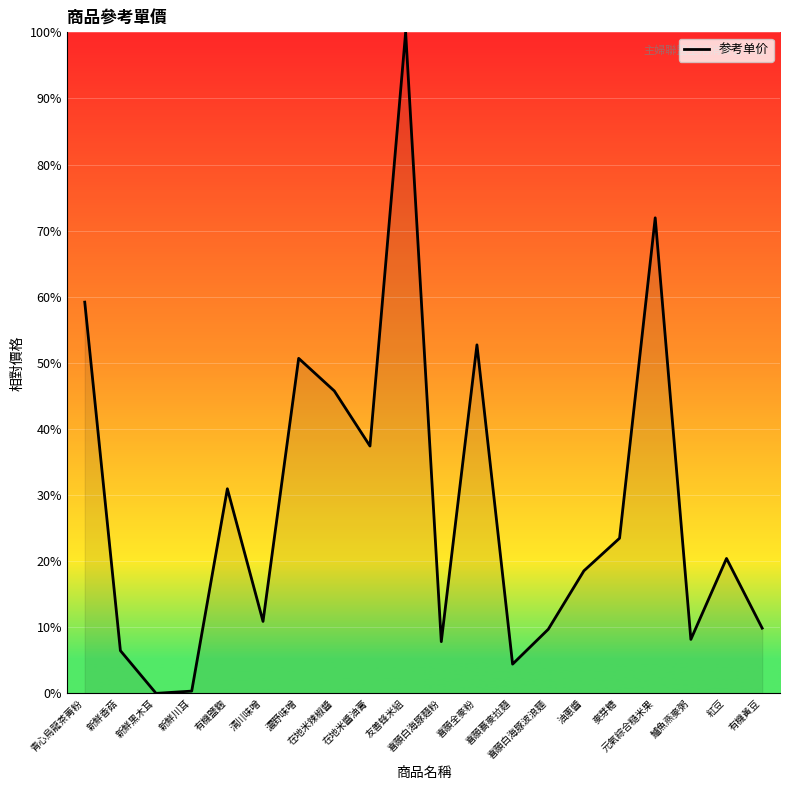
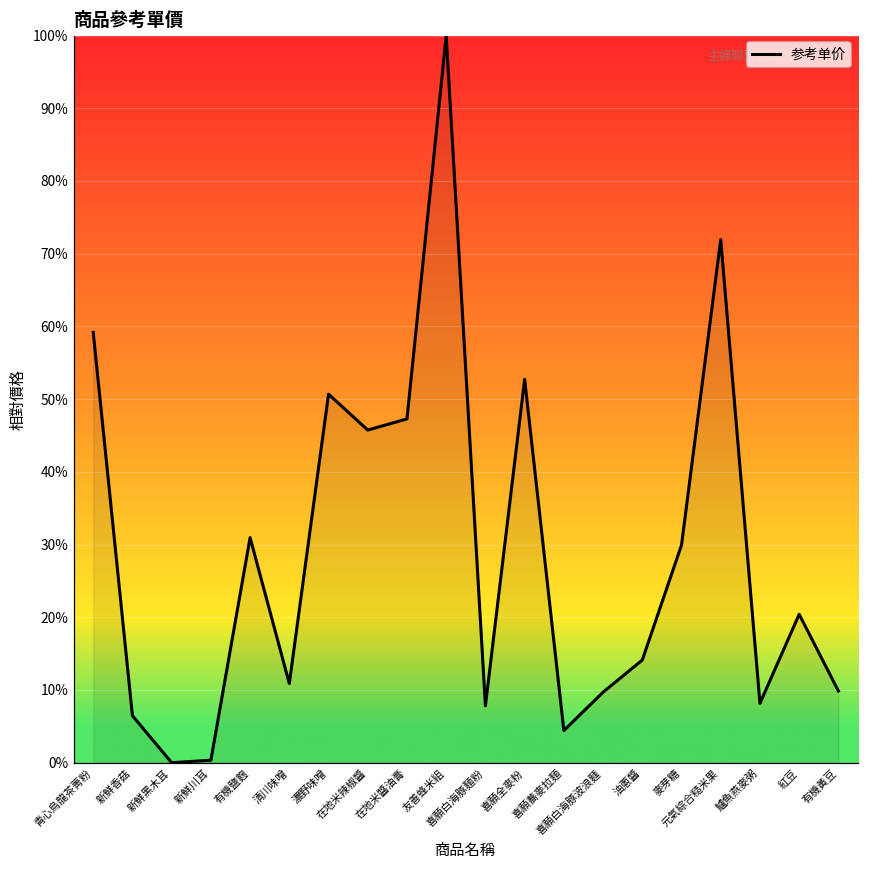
  {
    "青心烏龍茶菁粉": "59%",
    "新鮮香菇": "6%",
    "新鮮黑木耳": "0%",
    "新鮮川耳": "0%",
    "有機鹽麴": "31%",
    "清川味噌": "11%",
    "濃野味噌": "51%",
    "在地米辣椒醬": "46%",
-   "在地米醬油膏": "37%",
+   "在地米醬油膏": "47%",
    "友善蜂米組": "100%",
    "喜願白海豚麵粉": "8%",
    "喜願全麥粉": "53%",
    "喜願蕎麥拉麵": "4%",
    "喜願白海豚波浪麵": "10%",
-   "油蔥醬": "19%",
-   "麥芽糖": "23%",
+   "油蔥醬": "14%",
+   "麥芽糖": "30%",
    "元氣綜合糙米果": "72%",
    "鱸魚燕麥粥": "8%",
    "紅豆": "20%",
    "有機黃豆": "10%"
  }
